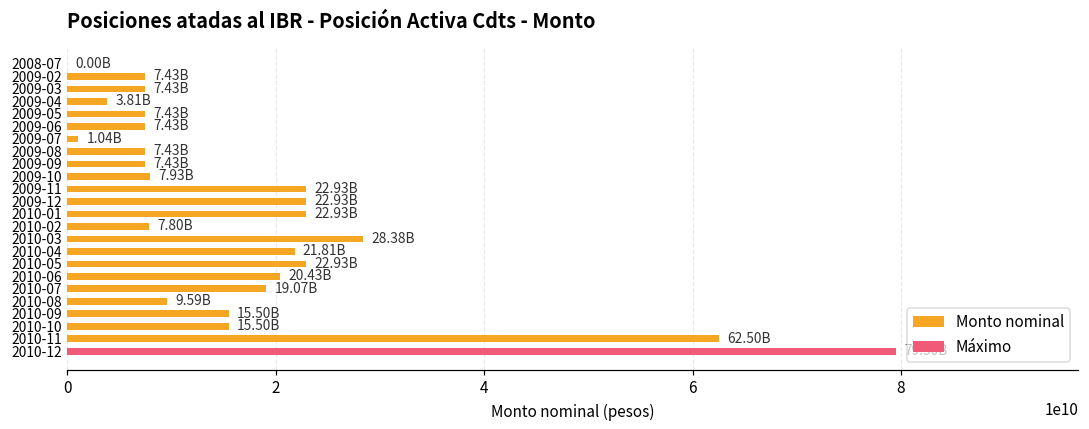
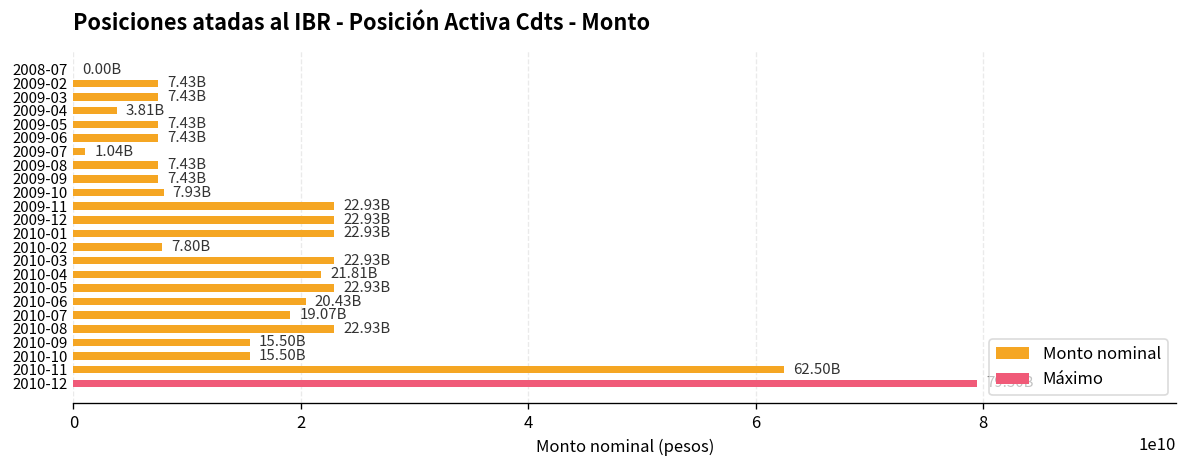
  {
    "2008-07": "0.00B",
    "2009-02": "7.43B",
    "2009-03": "7.43B",
    "2009-04": "3.81B",
    "2009-05": "7.43B",
    "2009-06": "7.43B",
    "2009-07": "1.04B",
    "2009-08": "7.43B",
    "2009-09": "7.43B",
    "2009-10": "7.93B",
    "2009-11": "22.93B",
    "2009-12": "22.93B",
    "2010-01": "22.93B",
    "2010-02": "7.80B",
-   "2010-03": "28.38B",
+   "2010-03": "22.93B",
    "2010-04": "21.81B",
    "2010-05": "22.93B",
    "2010-06": "20.43B",
    "2010-07": "19.07B",
-   "2010-08": "9.59B",
+   "2010-08": "22.93B",
    "2010-09": "15.50B",
    "2010-10": "15.50B",
    "2010-11": "62.50B"
  }
